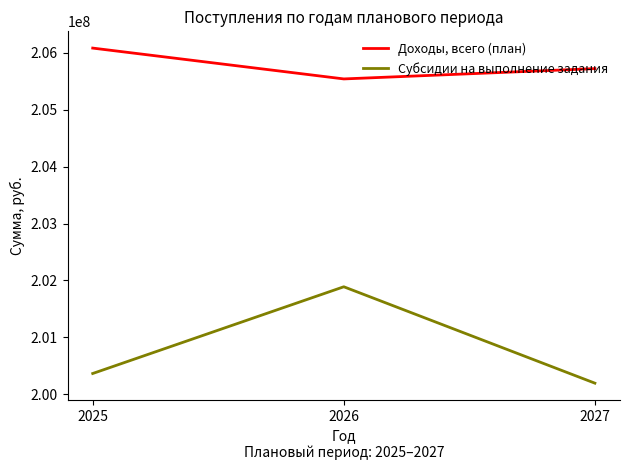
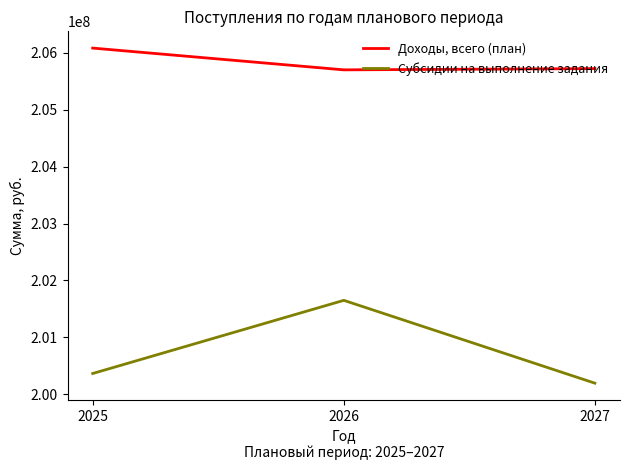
  {
    "Доходы, всего (план)": {
      "2025": 206100000,
-     "2026": 205500000,
+     "2026": 205700000,
      "2027": 205700000
    },
    "Субсидии на выполнение задания": {
      "2025": 200400000,
-     "2026": 201900000,
+     "2026": 201700000,
      "2027": 200200000
    }
  }
